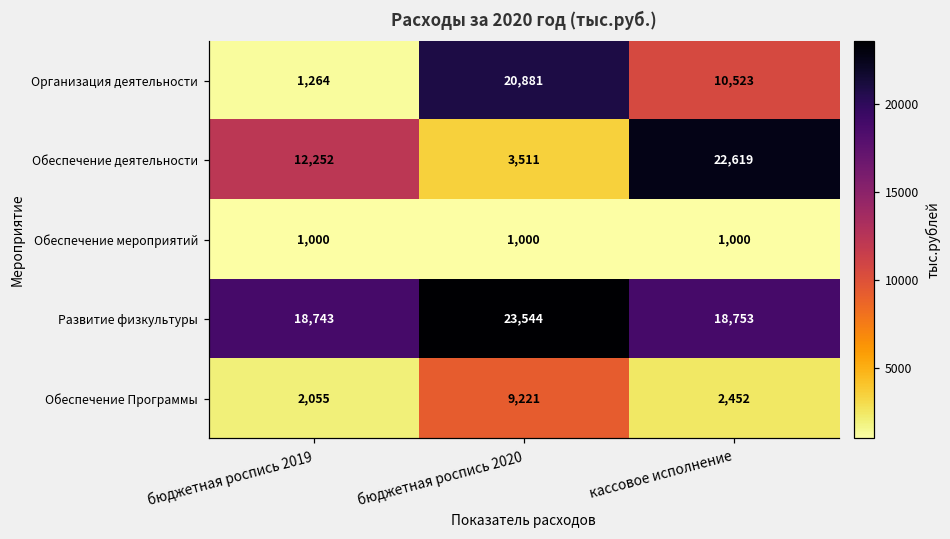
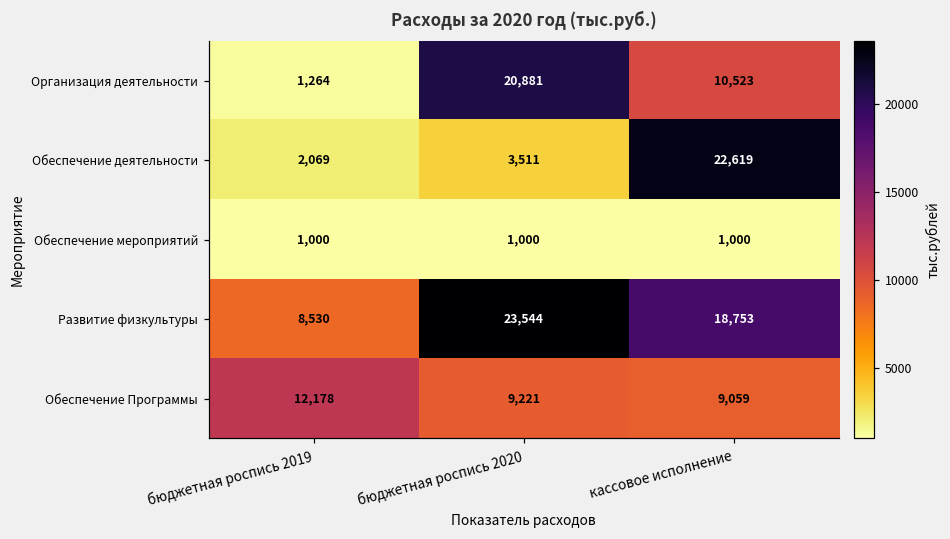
  {
    "Организация деятельности": {
      "бюджетная роспись 2019": "1,264",
      "бюджетная роспись 2020": "20,881",
      "кассовое исполнение": "10,523"
    },
    "Обеспечение деятельности": {
-     "бюджетная роспись 2019": "12,252",
+     "бюджетная роспись 2019": "2,069",
      "бюджетная роспись 2020": "3,511",
      "кассовое исполнение": "22,619"
    },
    "Обеспечение мероприятий": {
      "бюджетная роспись 2019": "1,000",
      "бюджетная роспись 2020": "1,000",
      "кассовое исполнение": "1,000"
    },
    "Развитие физкультуры": {
-     "бюджетная роспись 2019": "18,743",
+     "бюджетная роспись 2019": "8,530",
      "бюджетная роспись 2020": "23,544",
      "кассовое исполнение": "18,753"
    },
    "Обеспечение Программы": {
-     "бюджетная роспись 2019": "2,055",
+     "бюджетная роспись 2019": "12,178",
      "бюджетная роспись 2020": "9,221",
-     "кассовое исполнение": "2,452"
+     "кассовое исполнение": "9,059"
    }
  }
